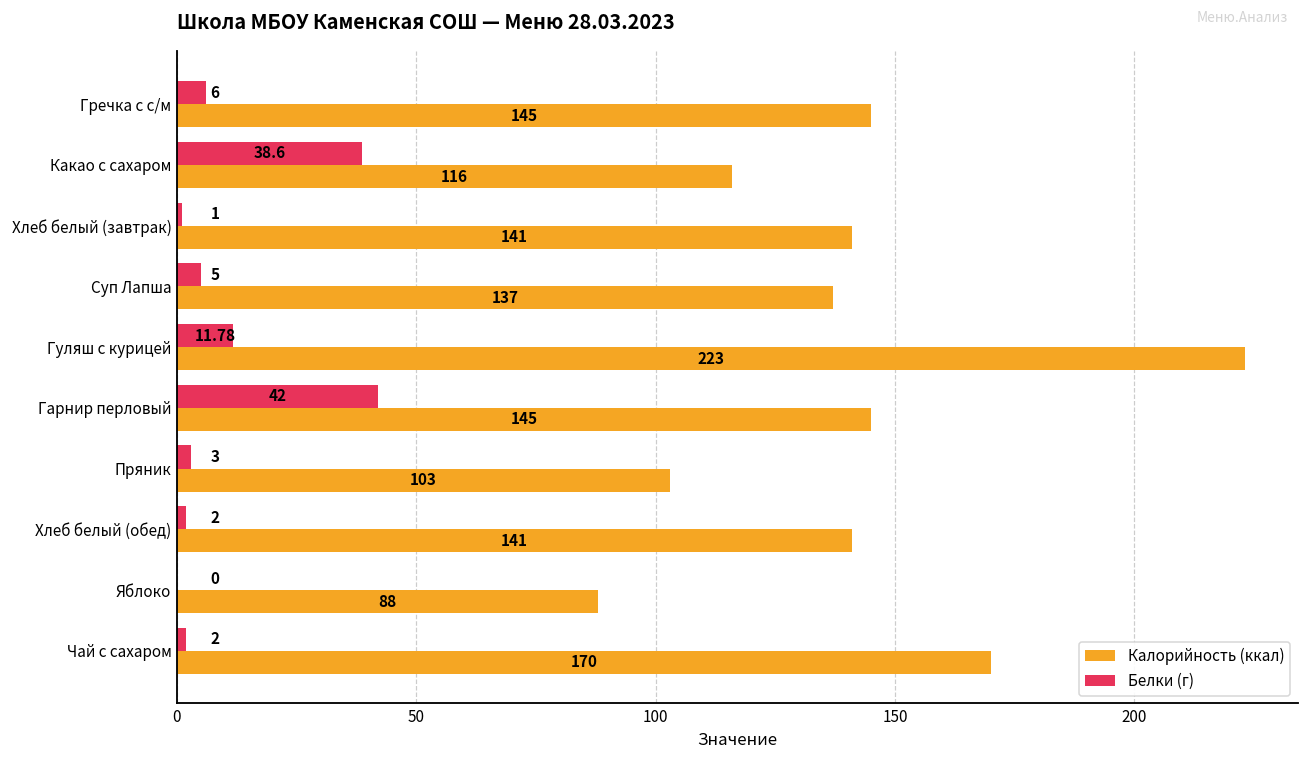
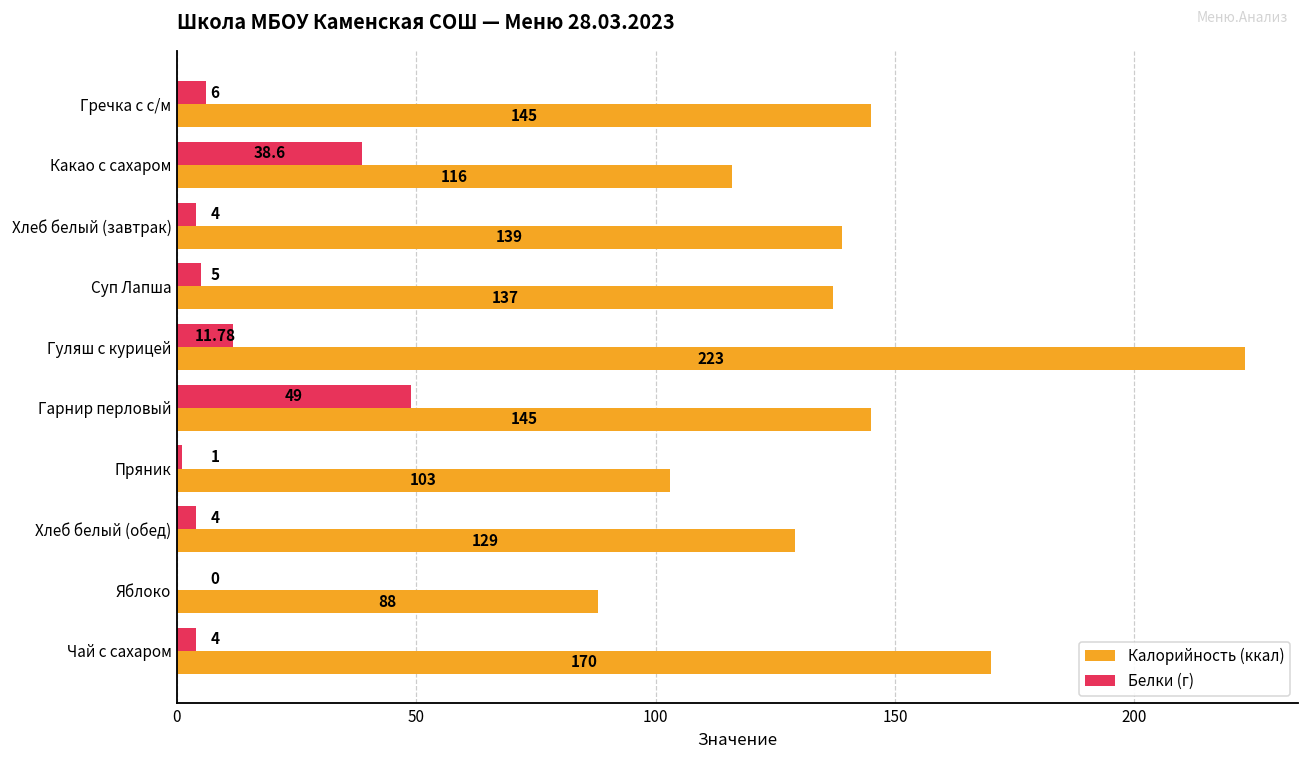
  {
    "Калорийность (ккал)": {
      "Гречка с с/м": 145,
      "Какао с сахаром": 116,
-     "Хлеб белый (завтрак)": 141,
+     "Хлеб белый (завтрак)": 139,
      "Суп Лапша": 137,
      "Гуляш с курицей": 223,
      "Гарнир перловый": 145,
      "Пряник": 103,
-     "Хлеб белый (обед)": 141,
+     "Хлеб белый (обед)": 129,
      "Яблоко": 88,
      "Чай с сахаром": 170
    },
    "Белки (г)": {
      "Гречка с с/м": 6,
      "Какао с сахаром": 38.6,
-     "Хлеб белый (завтрак)": 1,
+     "Хлеб белый (завтрак)": 4,
      "Суп Лапша": 5,
      "Гуляш с курицей": 11.78,
-     "Гарнир перловый": 42,
-     "Пряник": 3,
-     "Хлеб белый (обед)": 2,
-     "Чай с сахаром": 2
+     "Гарнир перловый": 49,
+     "Пряник": 1,
+     "Хлеб белый (обед)": 4,
+     "Чай с сахаром": 4
    }
  }
